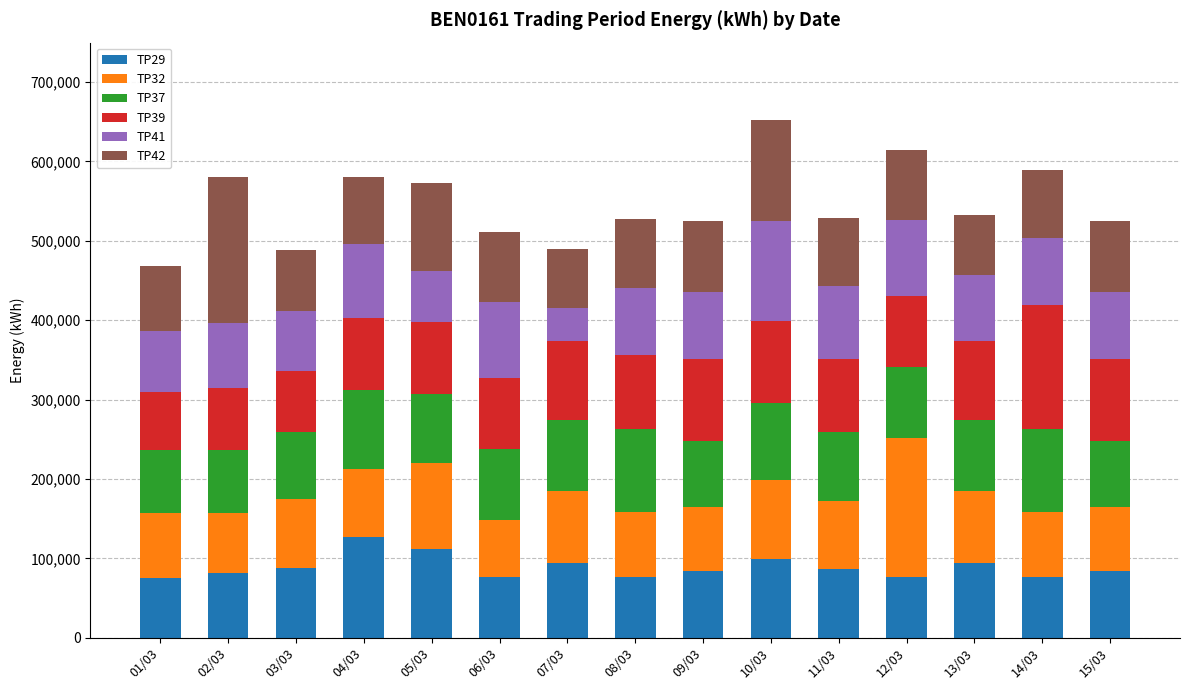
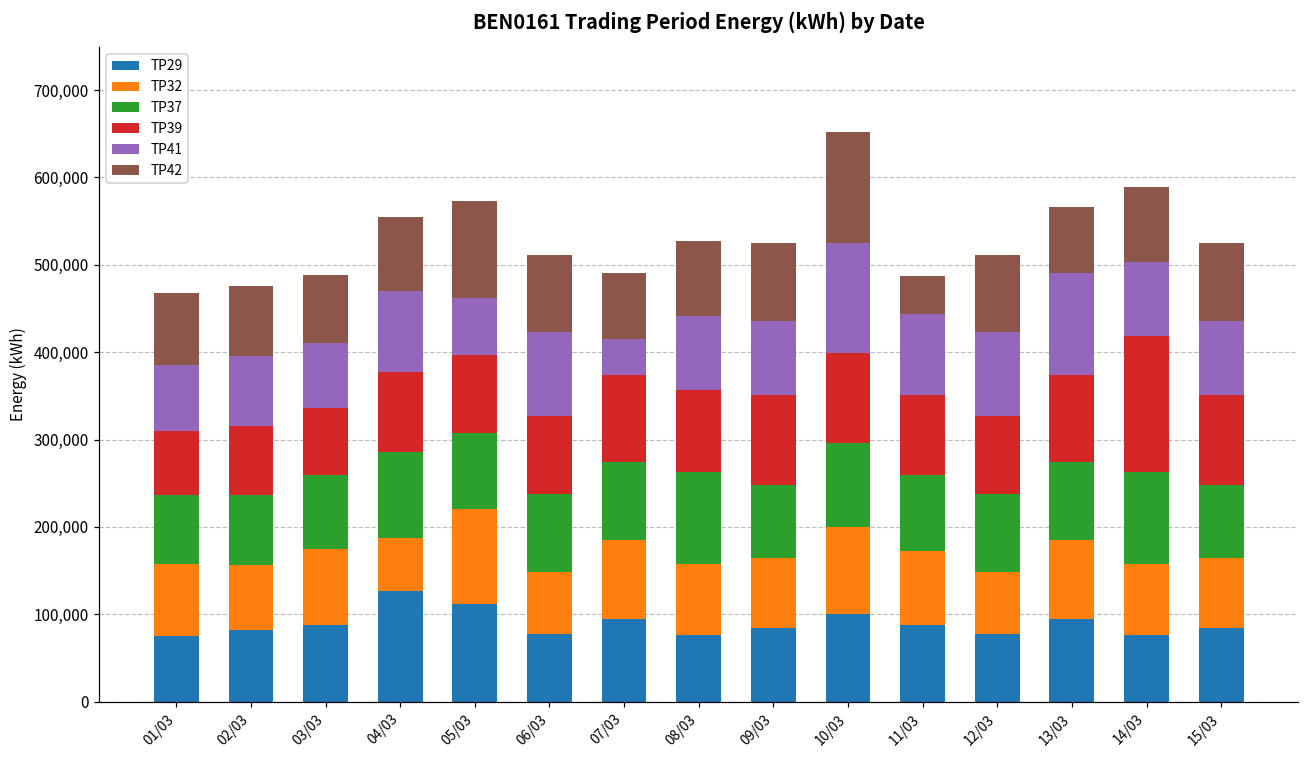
  {
    "TP29": {
      "01/03": "80,000",
      "02/03": "80,000",
      "03/03": "90,000",
      "04/03": "130,000",
      "05/03": "110,000",
      "06/03": "80,000",
      "07/03": "90,000",
      "08/03": "80,000",
      "09/03": "80,000",
      "10/03": "100,000",
      "11/03": "90,000",
      "12/03": "80,000",
      "13/03": "90,000",
      "14/03": "80,000",
      "15/03": "80,000"
    },
    "TP32": {
      "01/03": "80,000",
      "02/03": "70,000",
      "03/03": "90,000",
-     "04/03": "90,000",
+     "04/03": "60,000",
      "05/03": "110,000",
      "06/03": "70,000",
      "07/03": "90,000",
      "08/03": "80,000",
      "09/03": "80,000",
      "10/03": "100,000",
      "11/03": "90,000",
-     "12/03": "170,000",
+     "12/03": "70,000",
      "13/03": "90,000",
      "14/03": "80,000",
      "15/03": "80,000"
    },
    "TP37": {
      "01/03": "80,000",
      "02/03": "80,000",
      "03/03": "80,000",
      "04/03": "100,000",
      "05/03": "90,000",
      "06/03": "90,000",
      "07/03": "90,000",
      "08/03": "110,000",
      "09/03": "80,000",
      "10/03": "100,000",
      "11/03": "90,000",
      "12/03": "90,000",
      "13/03": "90,000",
      "14/03": "110,000",
      "15/03": "80,000"
    },
    "TP39": {
      "01/03": "70,000",
      "02/03": "80,000",
      "03/03": "80,000",
      "04/03": "90,000",
      "05/03": "90,000",
      "06/03": "90,000",
      "07/03": "100,000",
      "08/03": "90,000",
      "09/03": "100,000",
      "10/03": "100,000",
      "11/03": "90,000",
      "12/03": "90,000",
      "13/03": "100,000",
      "14/03": "160,000",
      "15/03": "100,000"
    },
    "TP41": {
      "01/03": "80,000",
      "02/03": "80,000",
      "03/03": "70,000",
      "04/03": "90,000",
      "05/03": "70,000",
      "06/03": "100,000",
      "07/03": "40,000",
      "08/03": "80,000",
      "09/03": "90,000",
      "10/03": "130,000",
      "11/03": "90,000",
      "12/03": "100,000",
-     "13/03": "80,000",
+     "13/03": "120,000",
      "14/03": "80,000",
      "15/03": "90,000"
    },
    "TP42": {
      "01/03": "80,000",
-     "02/03": "180,000",
+     "02/03": "80,000",
      "03/03": "80,000",
      "04/03": "80,000",
      "05/03": "110,000",
      "06/03": "90,000",
      "07/03": "80,000",
      "08/03": "90,000",
      "09/03": "90,000",
      "10/03": "130,000",
-     "11/03": "80,000",
+     "11/03": "40,000",
      "12/03": "90,000",
      "13/03": "80,000",
      "14/03": "90,000",
      "15/03": "90,000"
    }
  }
